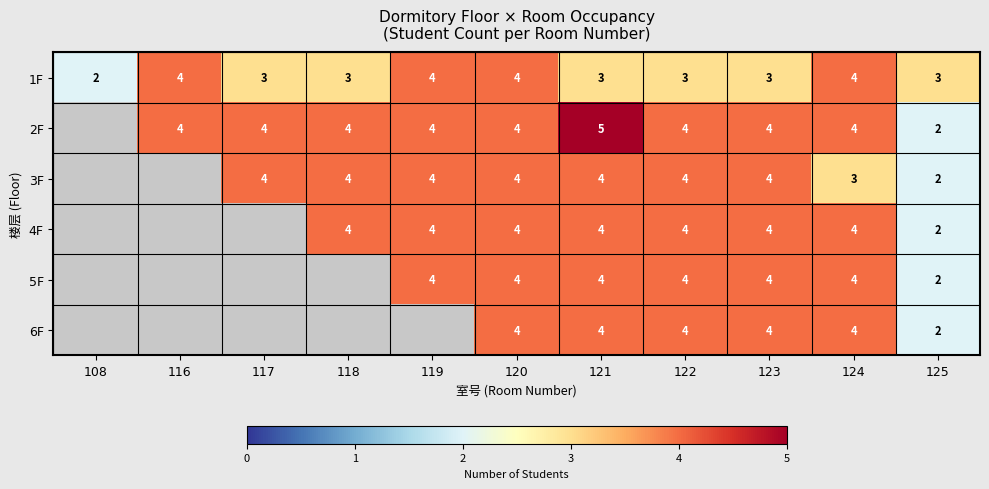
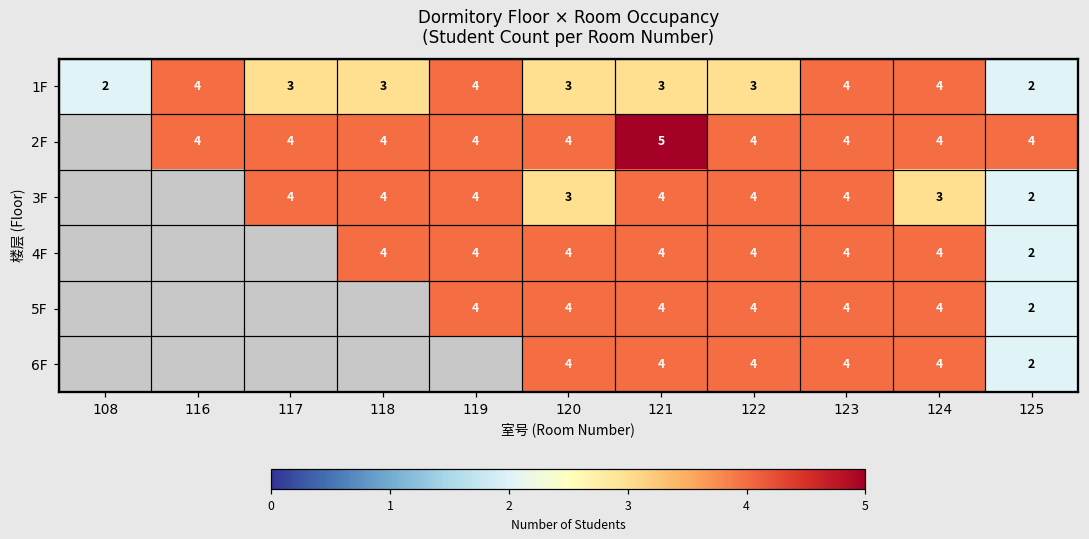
  {
    "1F": {
      "108": 2,
      "116": 4,
      "117": 3,
      "118": 3,
      "119": 4,
-     "120": 4,
+     "120": 3,
      "121": 3,
      "122": 3,
-     "123": 3,
+     "123": 4,
      "124": 4,
-     "125": 3
+     "125": 2
    },
    "2F": {
      "116": 4,
      "117": 4,
      "118": 4,
      "119": 4,
      "120": 4,
      "121": 5,
      "122": 4,
      "123": 4,
      "124": 4,
-     "125": 2
+     "125": 4
    },
    "3F": {
      "117": 4,
      "118": 4,
      "119": 4,
-     "120": 4,
+     "120": 3,
      "121": 4,
      "122": 4,
      "123": 4,
      "124": 3,
      "125": 2
    },
    "4F": {
      "118": 4,
      "119": 4,
      "120": 4,
      "121": 4,
      "122": 4,
      "123": 4,
      "124": 4,
      "125": 2
    },
    "5F": {
      "119": 4,
      "120": 4,
      "121": 4,
      "122": 4,
      "123": 4,
      "124": 4,
      "125": 2
    },
    "6F": {
      "120": 4,
      "121": 4,
      "122": 4,
      "123": 4,
      "124": 4,
      "125": 2
    }
  }
